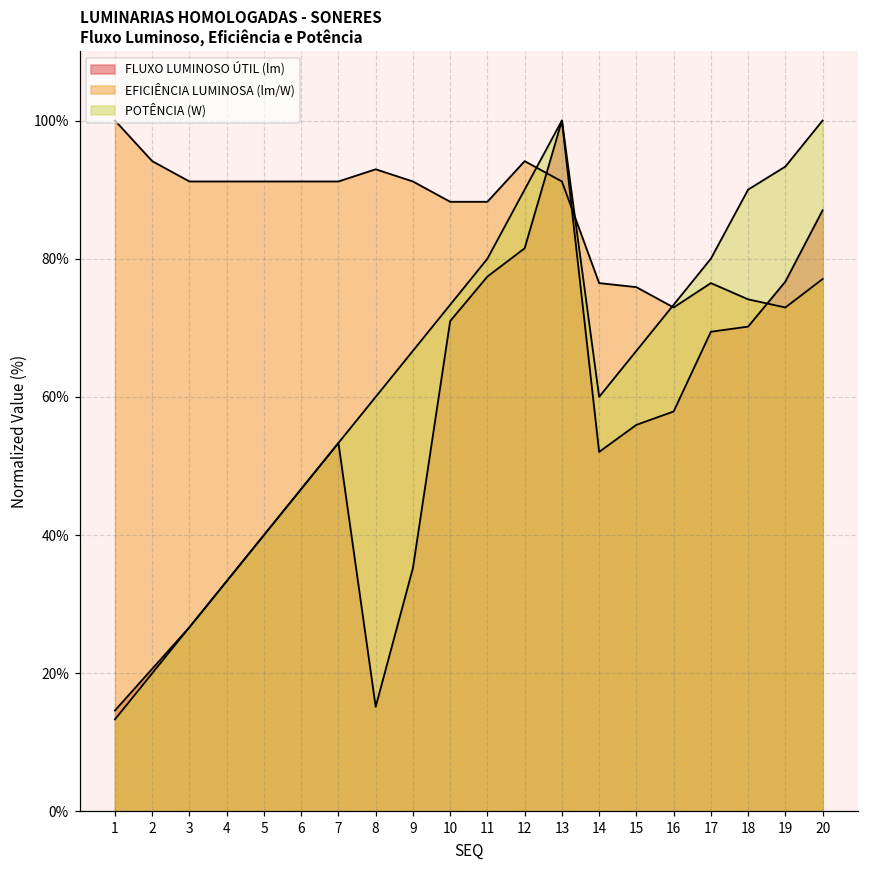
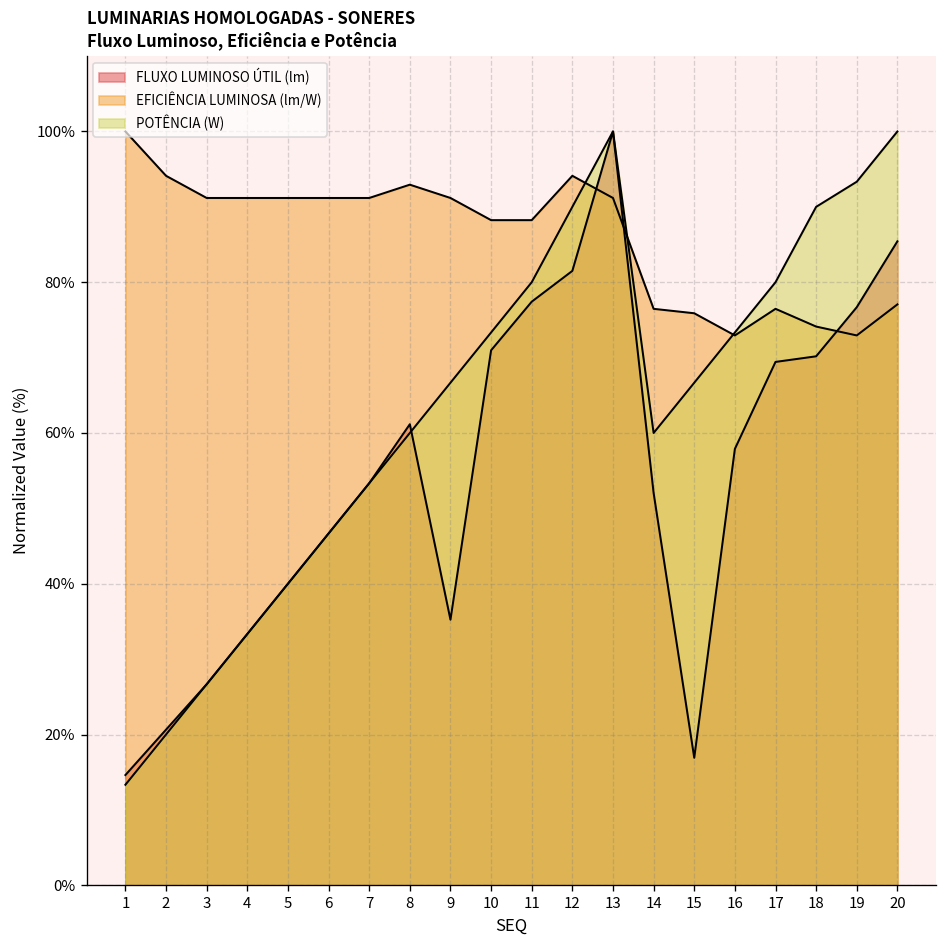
  {
    "FLUXO LUMINOSO ÚTIL (lm)": {
      "1": "15%",
      "2": "21%",
-     "8": "15%",
+     "8": "61%",
      "9": "35%",
      "10": "71%",
      "11": "77%",
      "12": "82%",
      "14": "52%",
-     "15": "56%",
+     "15": "17%",
      "16": "58%",
      "17": "69%",
      "18": "70%",
      "19": "77%",
-     "20": "87%"
+     "20": "85%"
    }
  }
